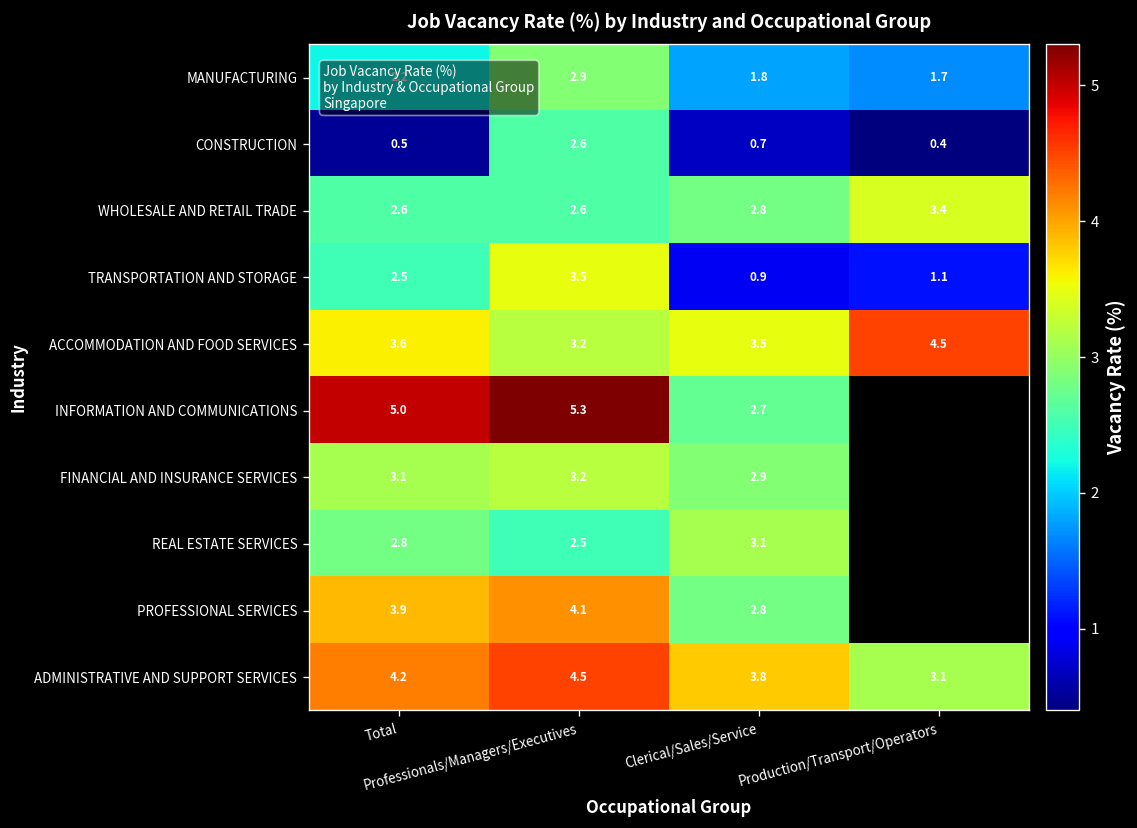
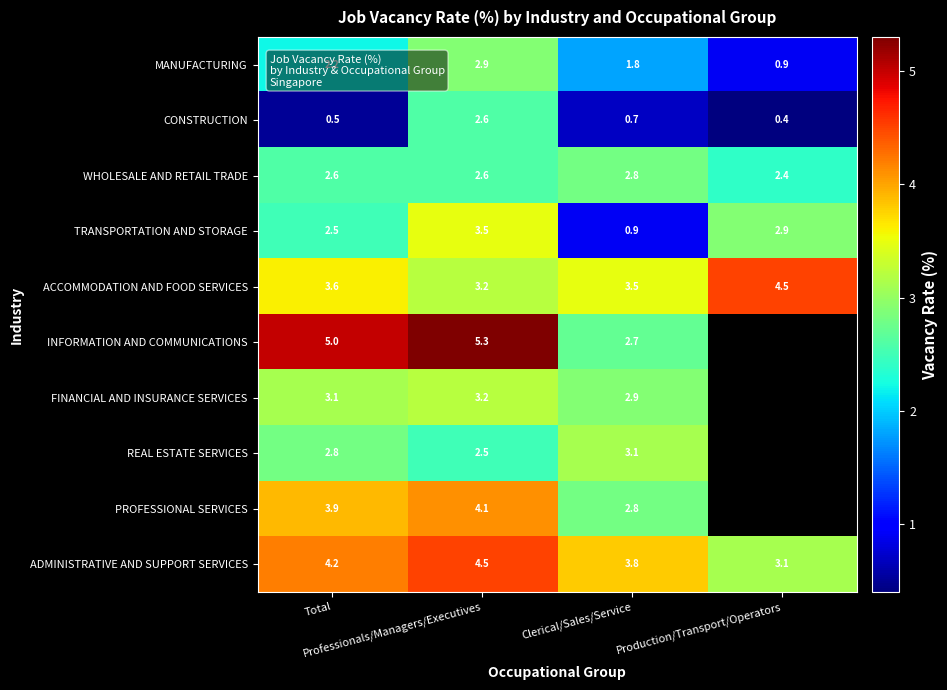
  {
    "MANUFACTURING": {
      "Professionals/Managers/Executives": 2.9,
      "Clerical/Sales/Service": 1.8,
-     "Production/Transport/Operators": 1.7
+     "Production/Transport/Operators": 0.9
    },
    "CONSTRUCTION": {
      "Total": 0.5,
      "Professionals/Managers/Executives": 2.6,
      "Clerical/Sales/Service": 0.7,
      "Production/Transport/Operators": 0.4
    },
    "WHOLESALE AND RETAIL TRADE": {
      "Total": 2.6,
      "Professionals/Managers/Executives": 2.6,
      "Clerical/Sales/Service": 2.8,
-     "Production/Transport/Operators": 3.4
+     "Production/Transport/Operators": 2.4
    },
    "TRANSPORTATION AND STORAGE": {
      "Total": 2.5,
      "Professionals/Managers/Executives": 3.5,
      "Clerical/Sales/Service": 0.9,
-     "Production/Transport/Operators": 1.1
+     "Production/Transport/Operators": 2.9
    },
    "ACCOMMODATION AND FOOD SERVICES": {
      "Total": 3.6,
      "Professionals/Managers/Executives": 3.2,
      "Clerical/Sales/Service": 3.5,
      "Production/Transport/Operators": 4.5
    },
    "INFORMATION AND COMMUNICATIONS": {
      "Total": 5.0,
      "Professionals/Managers/Executives": 5.3,
      "Clerical/Sales/Service": 2.7
    },
    "FINANCIAL AND INSURANCE SERVICES": {
      "Total": 3.1,
      "Professionals/Managers/Executives": 3.2,
      "Clerical/Sales/Service": 2.9
    },
    "REAL ESTATE SERVICES": {
      "Total": 2.8,
      "Professionals/Managers/Executives": 2.5,
      "Clerical/Sales/Service": 3.1
    },
    "PROFESSIONAL SERVICES": {
      "Total": 3.9,
      "Professionals/Managers/Executives": 4.1,
      "Clerical/Sales/Service": 2.8
    },
    "ADMINISTRATIVE AND SUPPORT SERVICES": {
      "Total": 4.2,
      "Professionals/Managers/Executives": 4.5,
      "Clerical/Sales/Service": 3.8,
      "Production/Transport/Operators": 3.1
    }
  }
